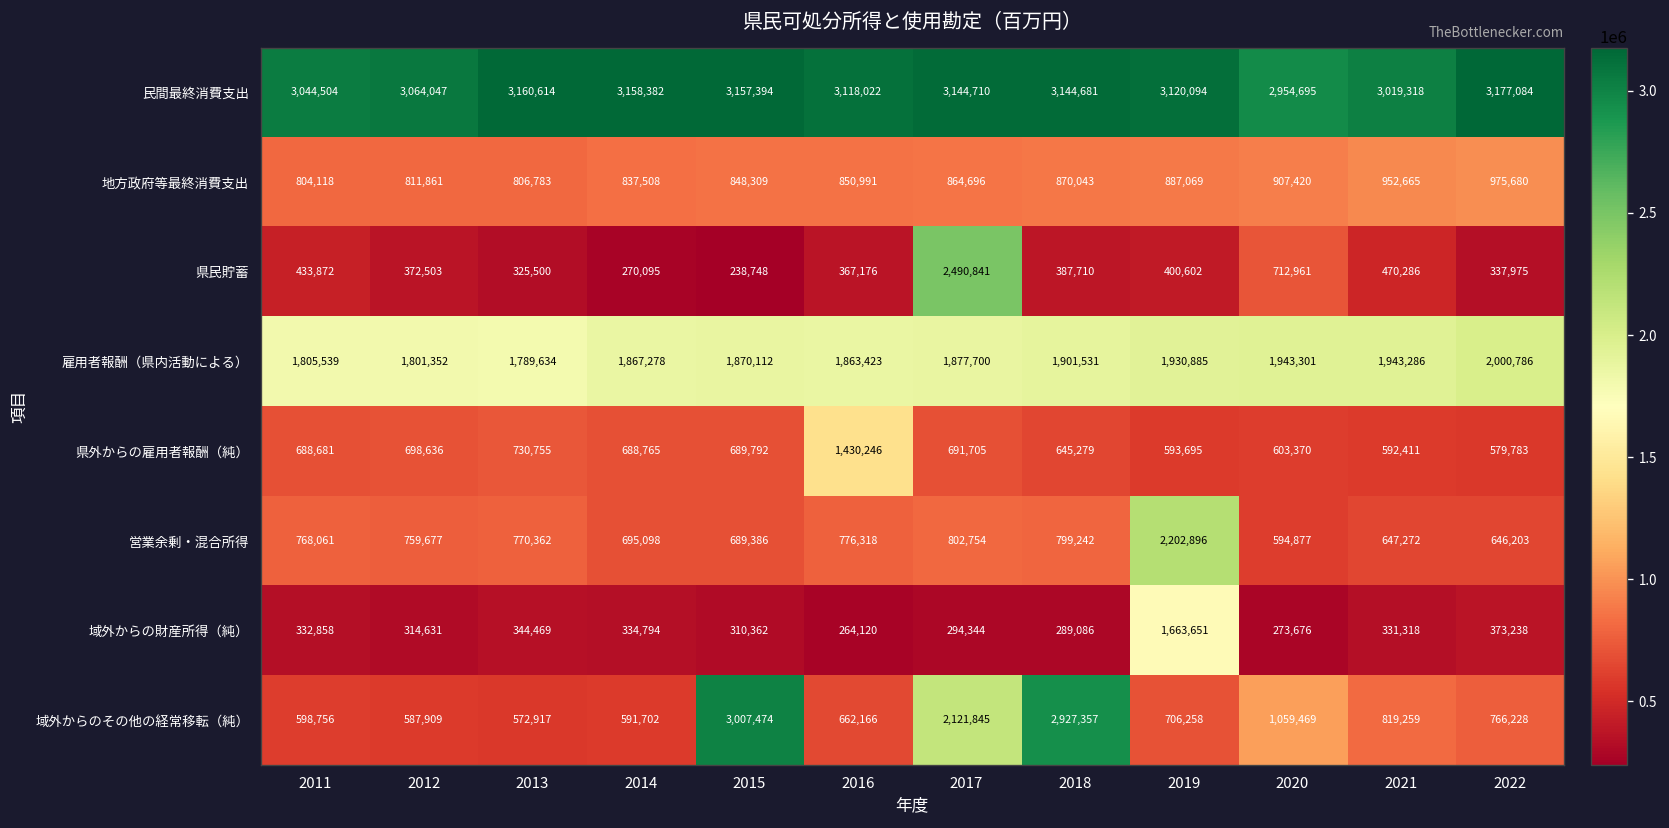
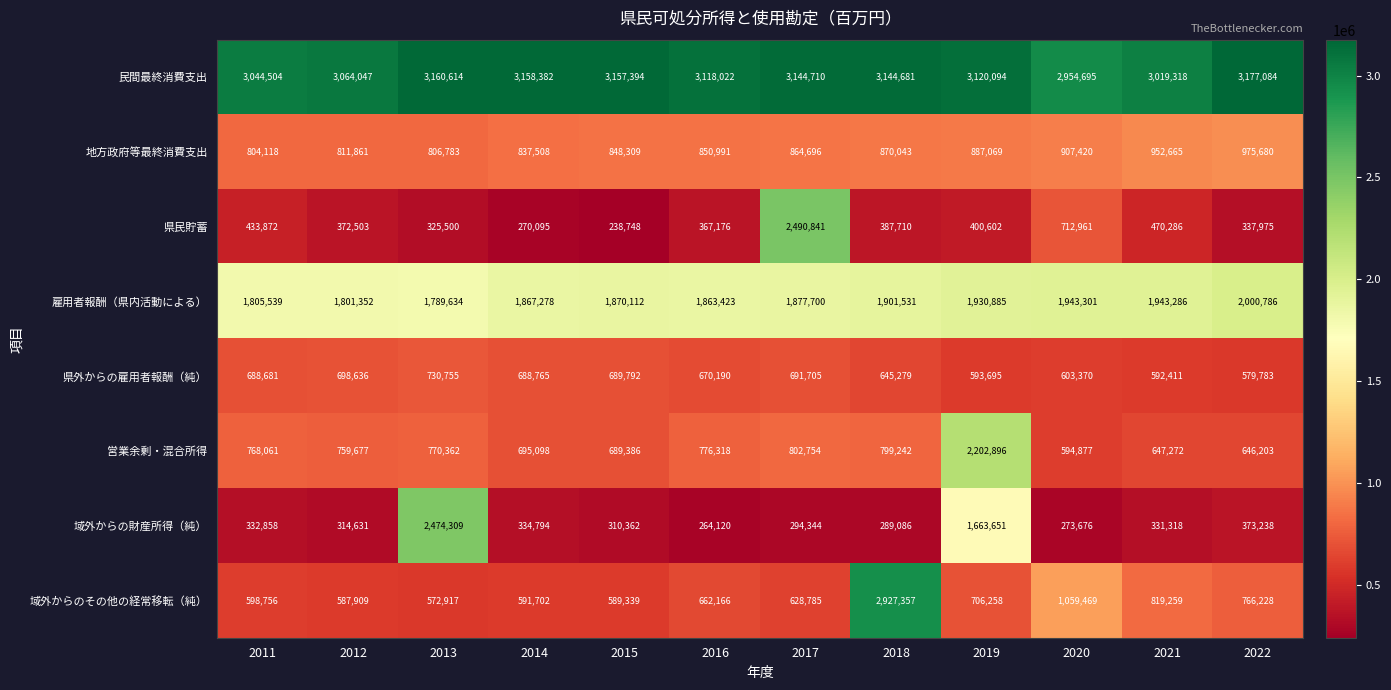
  {
    "民間最終消費支出": {
      "2011": "3,044,504",
      "2012": "3,064,047",
      "2013": "3,160,614",
      "2014": "3,158,382",
      "2015": "3,157,394",
      "2016": "3,118,022",
      "2017": "3,144,710",
      "2018": "3,144,681",
      "2019": "3,120,094",
      "2020": "2,954,695",
      "2021": "3,019,318",
      "2022": "3,177,084"
    },
    "地方政府等最終消費支出": {
      "2011": "804,118",
      "2012": "811,861",
      "2013": "806,783",
      "2014": "837,508",
      "2015": "848,309",
      "2016": "850,991",
      "2017": "864,696",
      "2018": "870,043",
      "2019": "887,069",
      "2020": "907,420",
      "2021": "952,665",
      "2022": "975,680"
    },
    "県民貯蓄": {
      "2011": "433,872",
      "2012": "372,503",
      "2013": "325,500",
      "2014": "270,095",
      "2015": "238,748",
      "2016": "367,176",
      "2017": "2,490,841",
      "2018": "387,710",
      "2019": "400,602",
      "2020": "712,961",
      "2021": "470,286",
      "2022": "337,975"
    },
    "雇用者報酬（県内活動による）": {
      "2011": "1,805,539",
      "2012": "1,801,352",
      "2013": "1,789,634",
      "2014": "1,867,278",
      "2015": "1,870,112",
      "2016": "1,863,423",
      "2017": "1,877,700",
      "2018": "1,901,531",
      "2019": "1,930,885",
      "2020": "1,943,301",
      "2021": "1,943,286",
      "2022": "2,000,786"
    },
    "県外からの雇用者報酬（純）": {
      "2011": "688,681",
      "2012": "698,636",
      "2013": "730,755",
      "2014": "688,765",
      "2015": "689,792",
-     "2016": "1,430,246",
+     "2016": "670,190",
      "2017": "691,705",
      "2018": "645,279",
      "2019": "593,695",
      "2020": "603,370",
      "2021": "592,411",
      "2022": "579,783"
    },
    "営業余剰・混合所得": {
      "2011": "768,061",
      "2012": "759,677",
      "2013": "770,362",
      "2014": "695,098",
      "2015": "689,386",
      "2016": "776,318",
      "2017": "802,754",
      "2018": "799,242",
      "2019": "2,202,896",
      "2020": "594,877",
      "2021": "647,272",
      "2022": "646,203"
    },
    "域外からの財産所得（純）": {
      "2011": "332,858",
      "2012": "314,631",
-     "2013": "344,469",
+     "2013": "2,474,309",
      "2014": "334,794",
      "2015": "310,362",
      "2016": "264,120",
      "2017": "294,344",
      "2018": "289,086",
      "2019": "1,663,651",
      "2020": "273,676",
      "2021": "331,318",
      "2022": "373,238"
    },
    "域外からのその他の経常移転（純）": {
      "2011": "598,756",
      "2012": "587,909",
      "2013": "572,917",
      "2014": "591,702",
-     "2015": "3,007,474",
+     "2015": "589,339",
      "2016": "662,166",
-     "2017": "2,121,845",
+     "2017": "628,785",
      "2018": "2,927,357",
      "2019": "706,258",
      "2020": "1,059,469",
      "2021": "819,259",
      "2022": "766,228"
    }
  }
